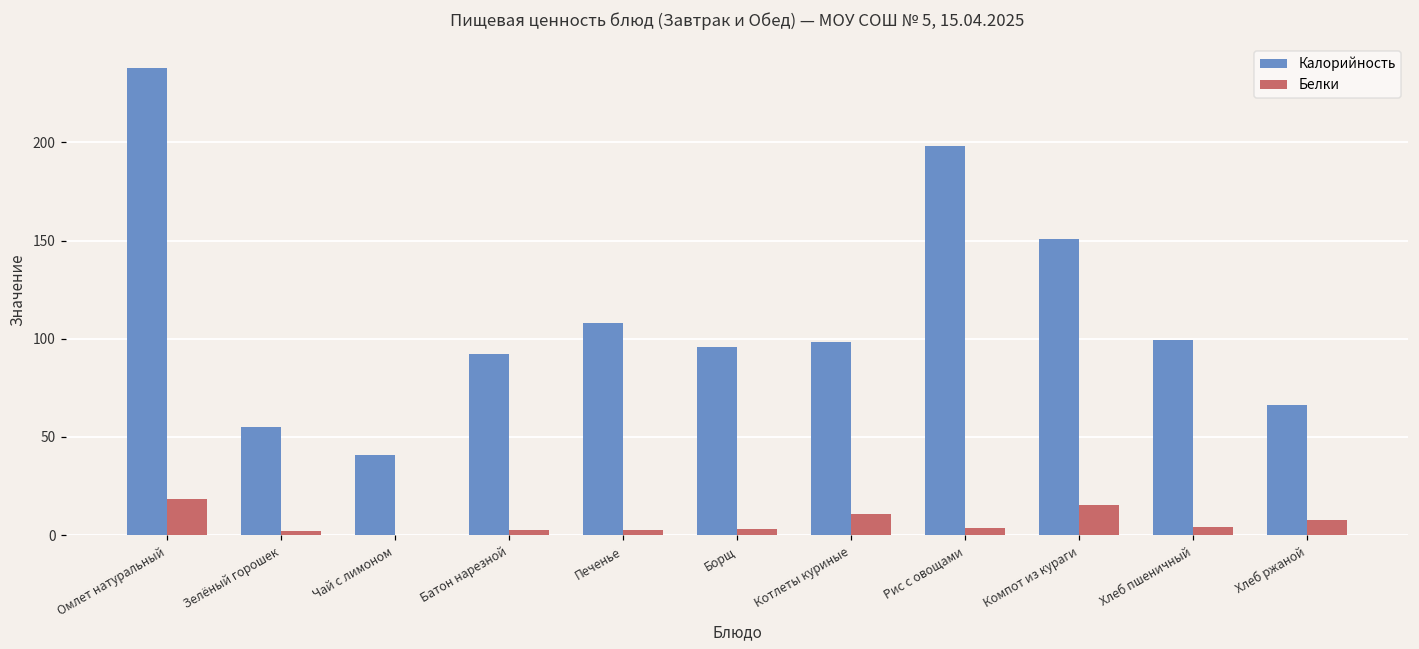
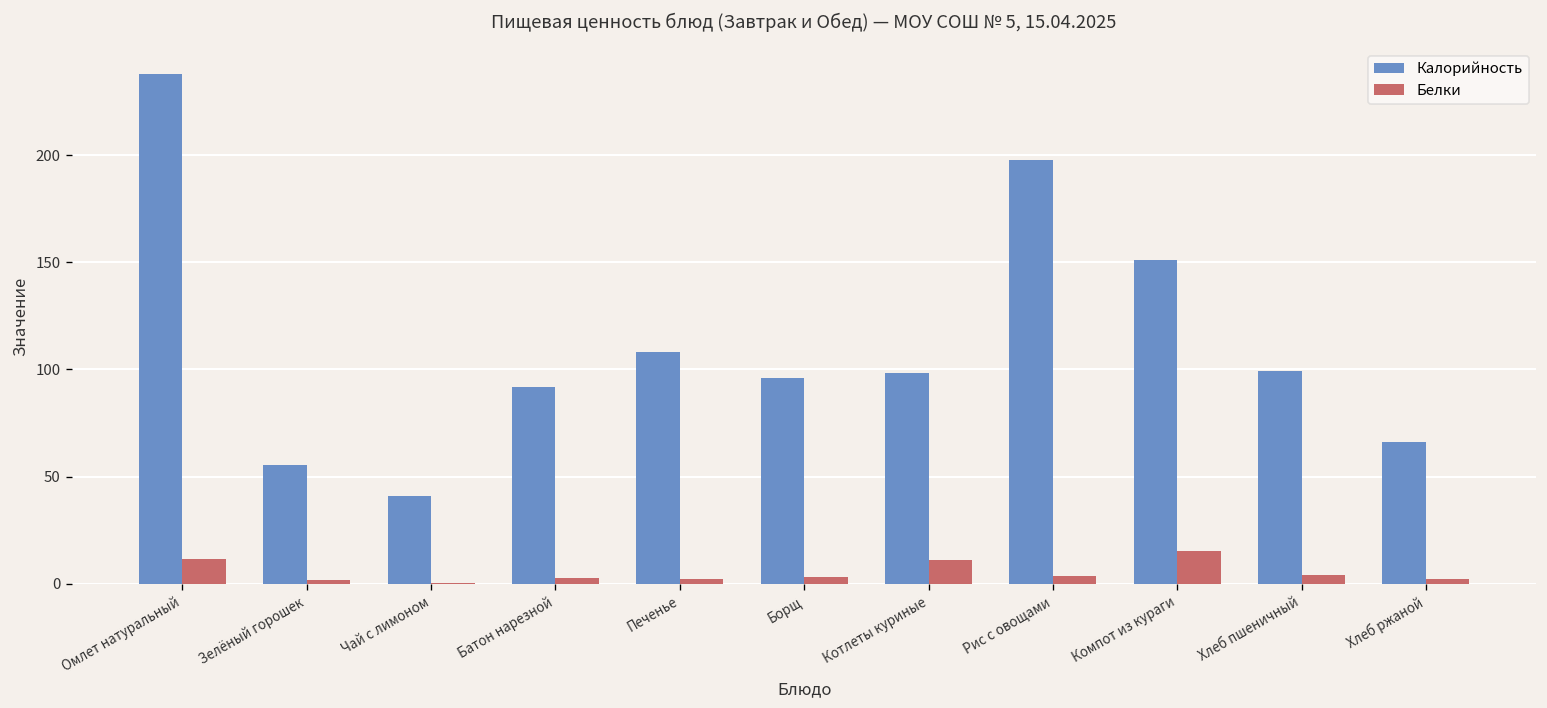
  {
    "Калорийность": {
      "Омлет натуральный": 238,
      "Зелёный горошек": 55,
      "Чай с лимоном": 41,
      "Батон нарезной": 92,
      "Печенье": 108,
      "Борщ": 96,
      "Котлеты куриные": 98,
      "Рис с овощами": 198,
      "Компот из кураги": 151,
      "Хлеб пшеничный": 99,
      "Хлеб ржаной": 66
    },
    "Белки": {
-     "Омлет натуральный": 18,
+     "Омлет натуральный": 11,
      "Зелёный горошек": 2,
      "Батон нарезной": 3,
      "Печенье": 2,
      "Борщ": 3,
      "Котлеты куриные": 11,
      "Рис с овощами": 4,
      "Компот из кураги": 15,
      "Хлеб пшеничный": 4,
-     "Хлеб ржаной": 8
+     "Хлеб ржаной": 2
    }
  }
